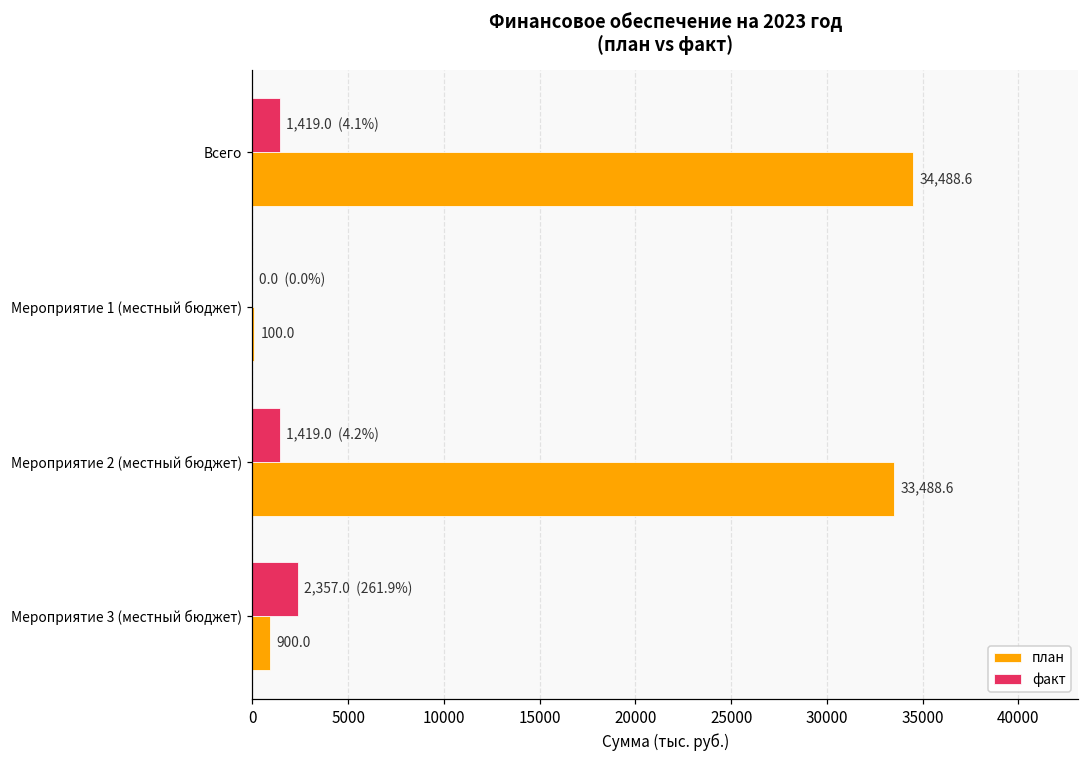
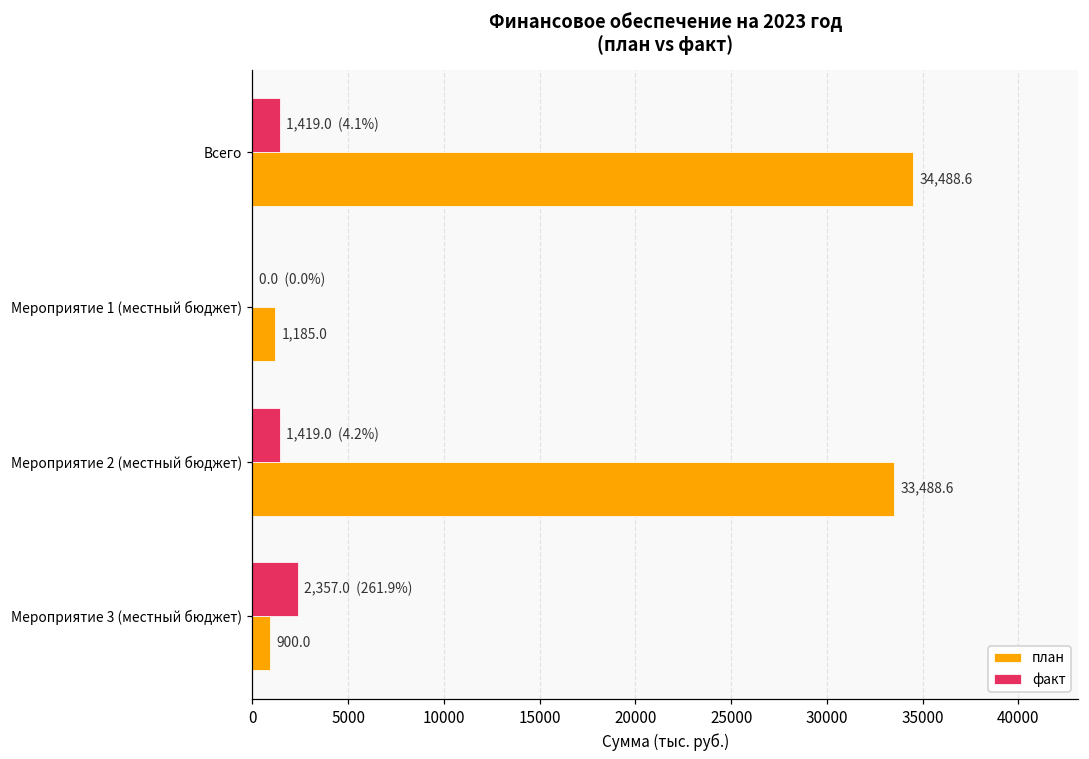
  {
    "план": {
      "Всего": "34,488.6",
-     "Мероприятие 1 (местный бюджет)": "100.0",
+     "Мероприятие 1 (местный бюджет)": "1,185.0",
      "Мероприятие 2 (местный бюджет)": "33,488.6",
      "Мероприятие 3 (местный бюджет)": "900.0"
    },
    "факт": {
      "Всего": "1,419.0",
      "Мероприятие 1 (местный бюджет)": "0.0",
      "Мероприятие 2 (местный бюджет)": "1,419.0",
      "Мероприятие 3 (местный бюджет)": "2,357.0"
    }
  }
